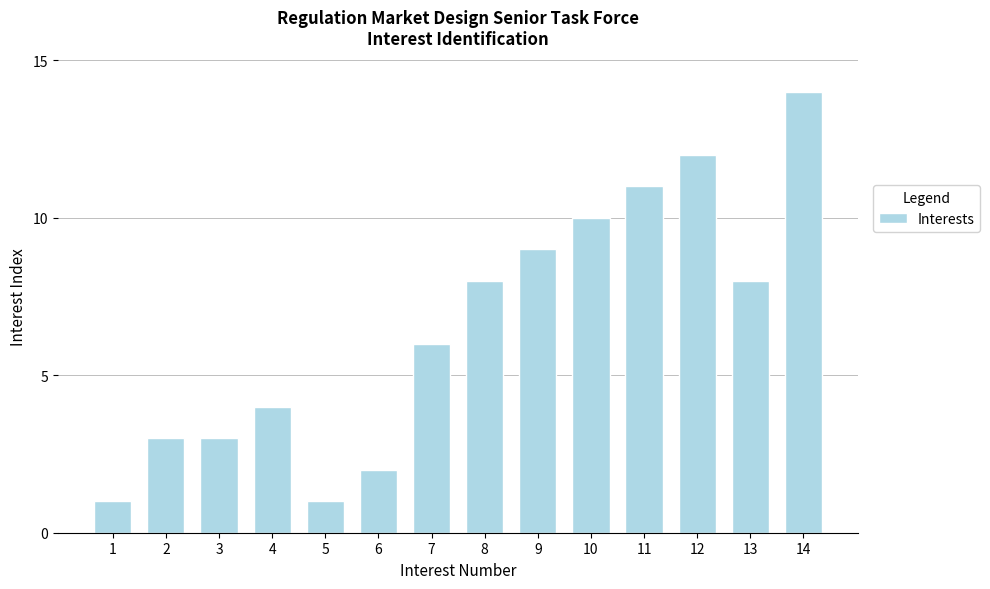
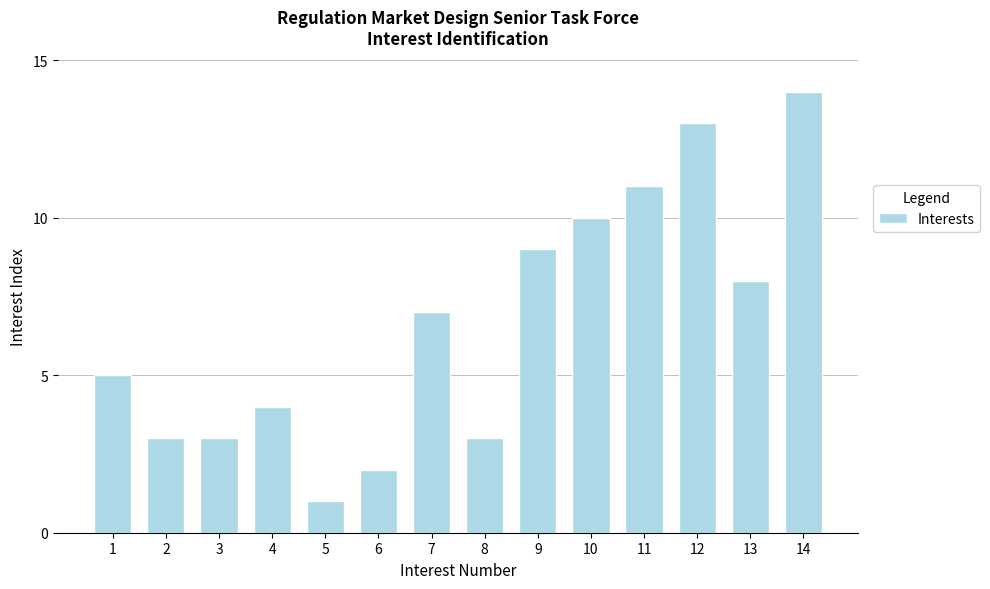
  {
-   "1": 1,
+   "1": 5,
    "2": 3,
    "3": 3,
    "4": 4,
    "5": 1,
    "6": 2,
-   "7": 6,
-   "8": 8,
+   "7": 7,
+   "8": 3,
    "9": 9,
    "10": 10,
    "11": 11,
-   "12": 12,
+   "12": 13,
    "13": 8,
    "14": 14
  }
